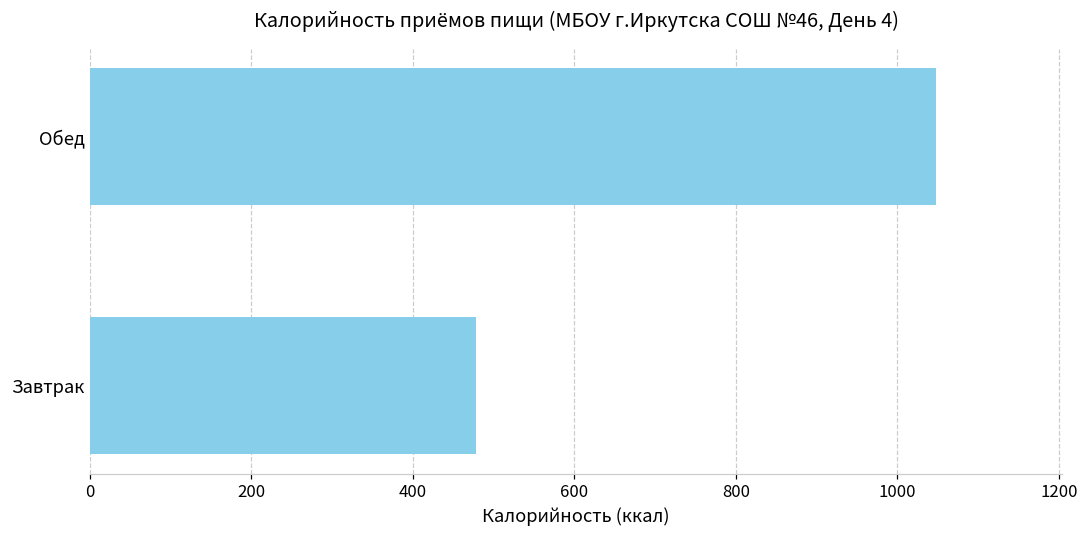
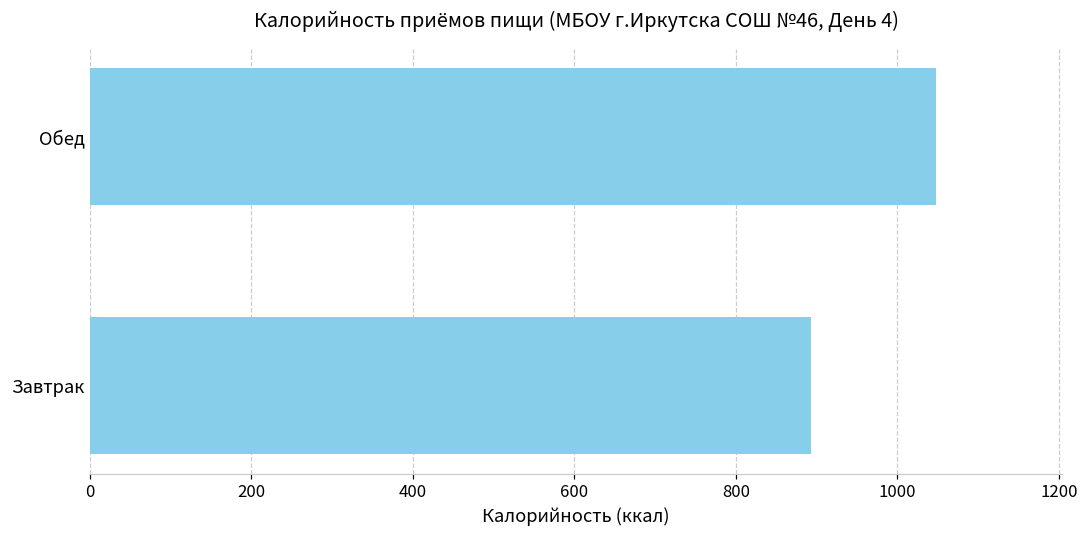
  {
    "Обед": 1050,
-   "Завтрак": 480
+   "Завтрак": 890
  }
